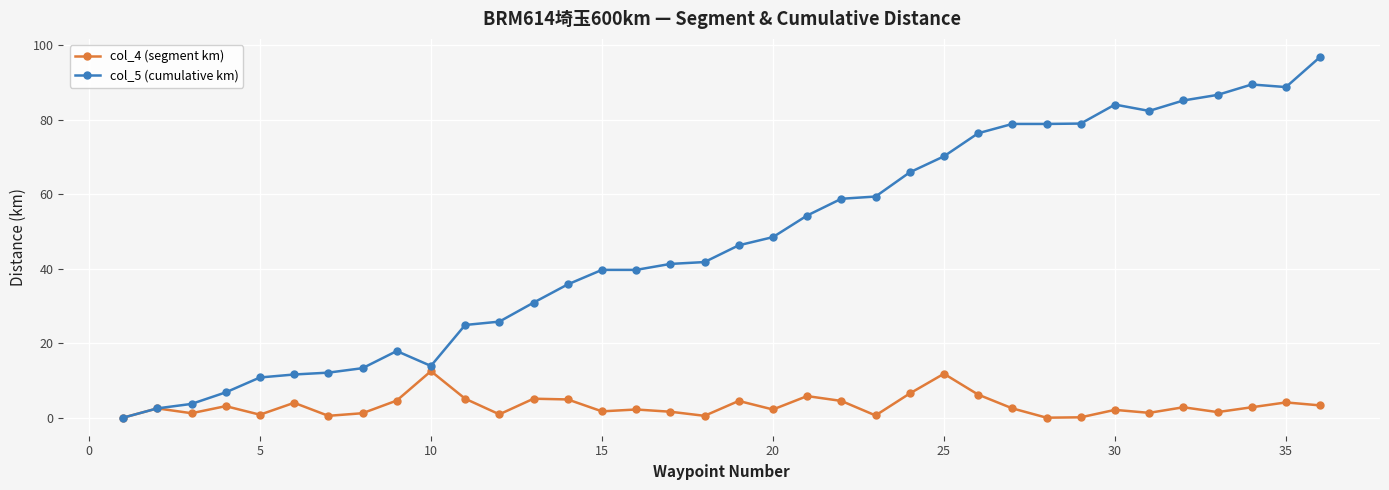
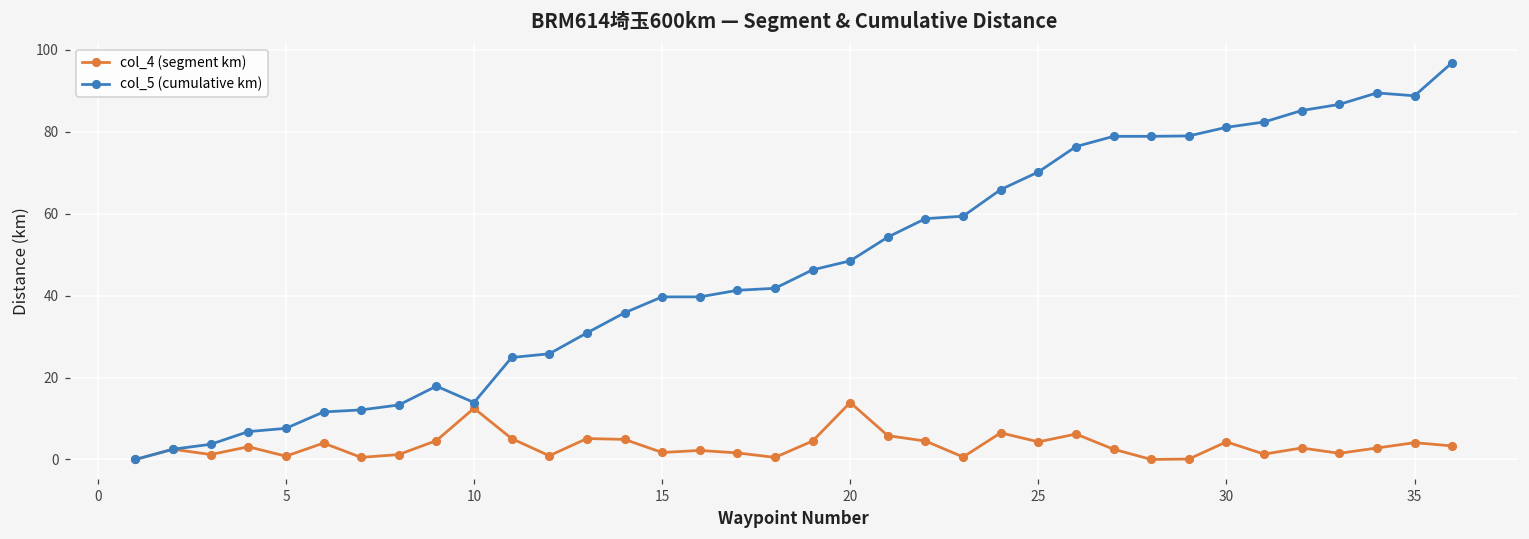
  {
    "col_4 (segment km)": {
      "5": 1,
      "10": 13,
      "15": 2,
-     "20": 2,
-     "25": 12,
-     "30": 2,
+     "20": 14,
+     "25": 4,
+     "30": 4,
      "35": 4
    },
    "col_5 (cumulative km)": {
-     "5": 11,
+     "5": 8,
      "10": 14,
      "15": 40,
      "20": 49,
      "25": 70,
-     "30": 84,
+     "30": 81,
      "35": 89
    }
  }
